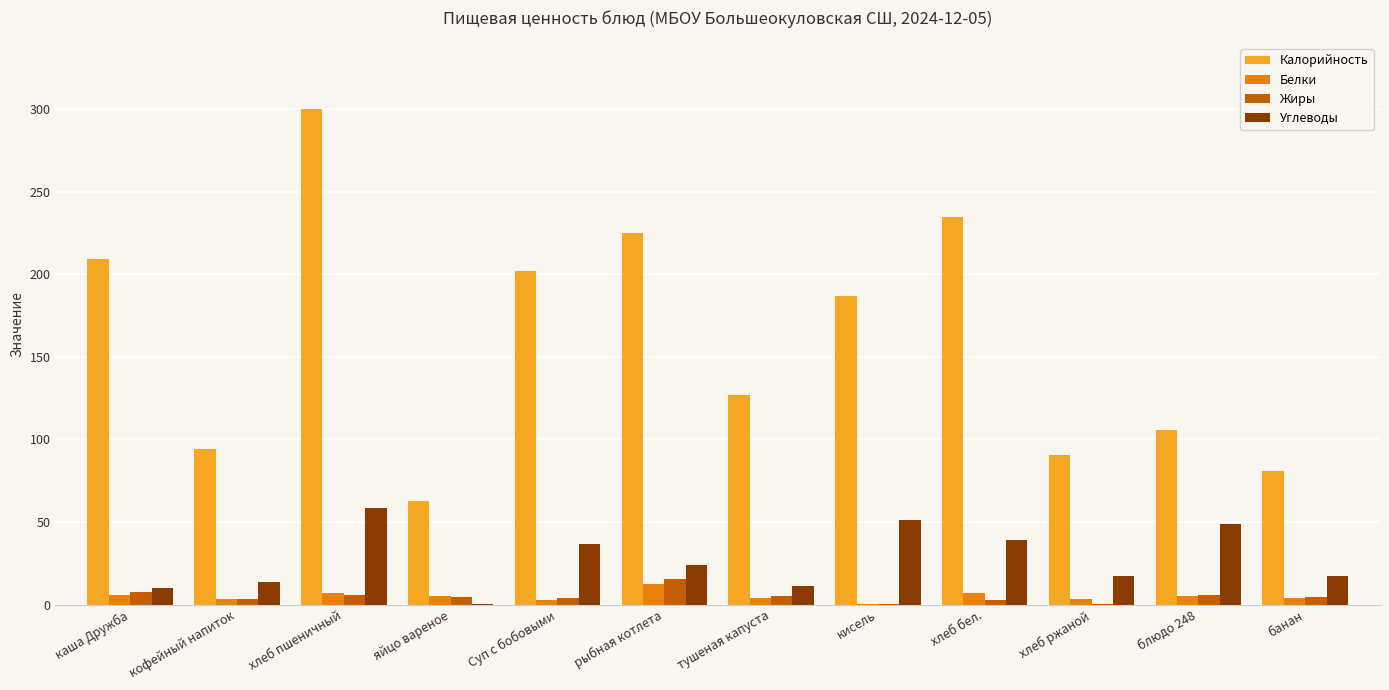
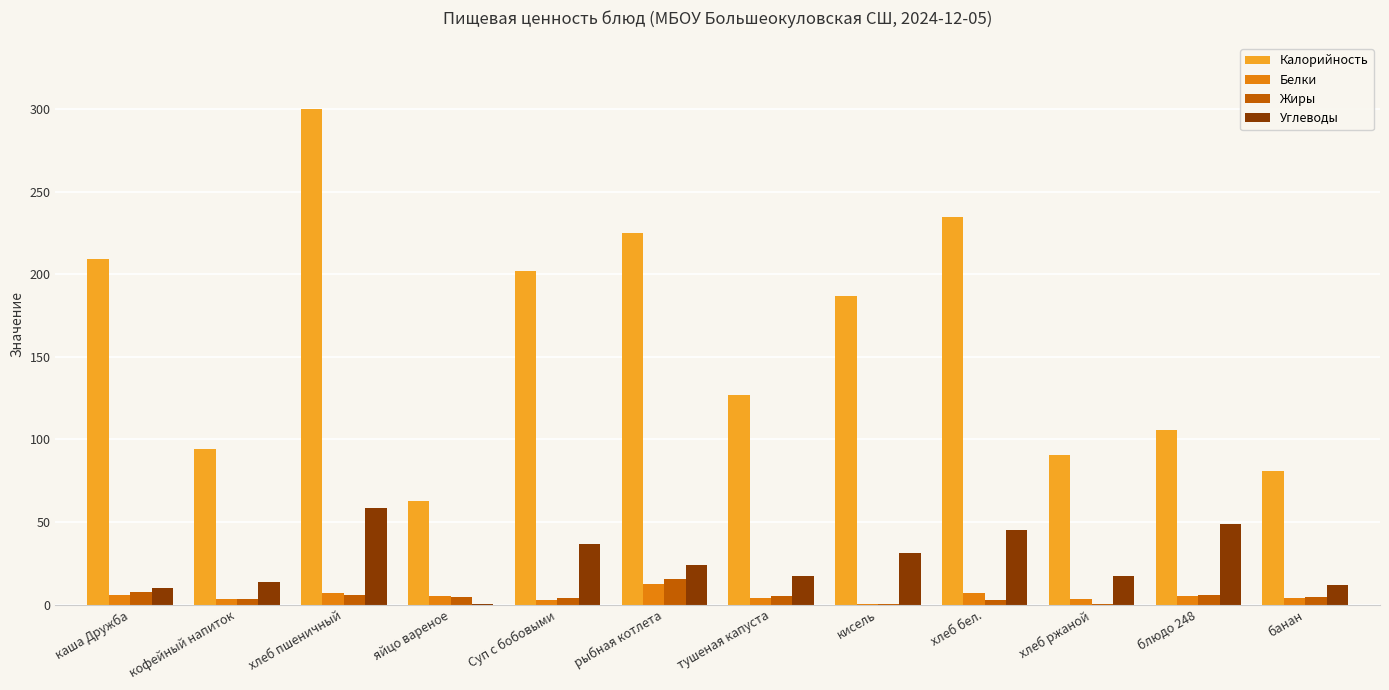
  {
    "Углеводы": {
      "каша Дружба": 10,
      "кофейный напиток": 14,
      "хлеб пшеничный": 58,
      "Суп с бобовыми": 37,
      "рыбная котлета": 24,
-     "тушеная капуста": 11,
-     "кисель": 51,
-     "хлеб бел.": 39,
+     "тушеная капуста": 17,
+     "кисель": 31,
+     "хлеб бел.": 45,
      "хлеб ржаной": 17,
      "блюдо 248": 49,
-     "банан": 17
+     "банан": 12
    }
  }
